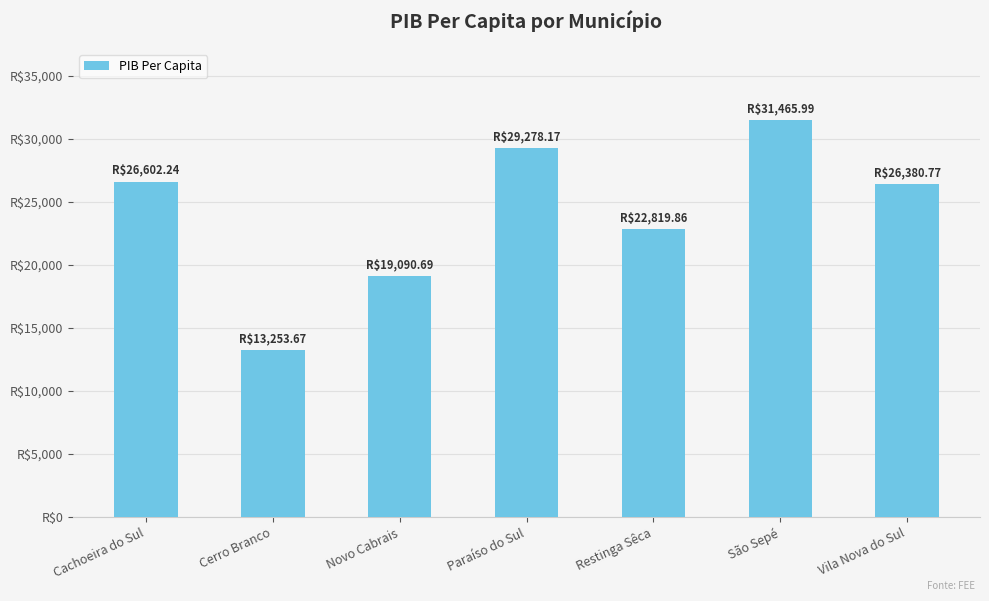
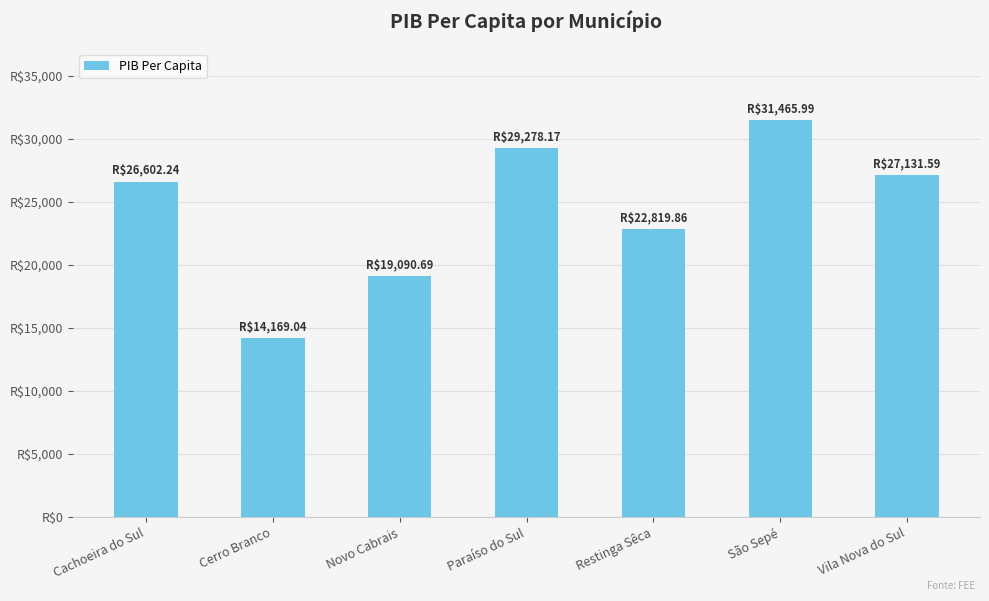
  {
    "Cachoeira do Sul": "$26,602.24",
-   "Cerro Branco": "$13,253.67",
+   "Cerro Branco": "$14,169.04",
    "Novo Cabrais": "$19,090.69",
    "Paraíso do Sul": "$29,278.17",
    "Restinga Sêca": "$22,819.86",
    "São Sepé": "$31,465.99",
-   "Vila Nova do Sul": "$26,380.77"
+   "Vila Nova do Sul": "$27,131.59"
  }
